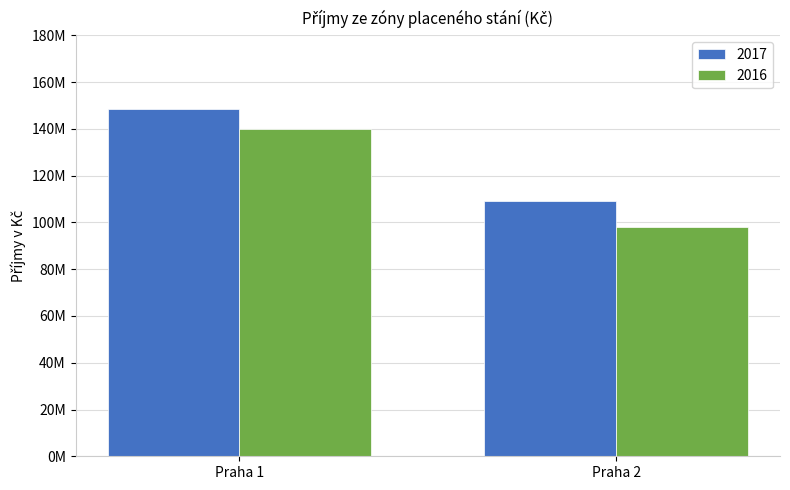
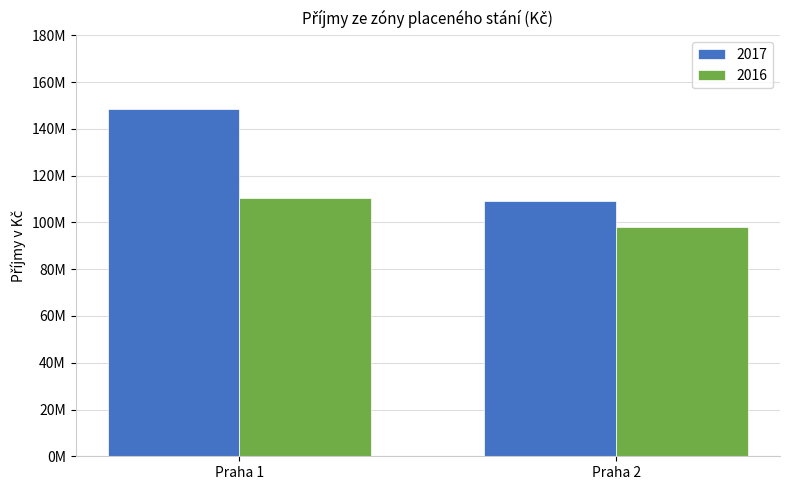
  {
    "2017": {
      "Praha 1": 148000000,
      "Praha 2": 109000000
    },
    "2016": {
-     "Praha 1": 140000000,
+     "Praha 1": 110000000,
      "Praha 2": 98000000
    }
  }
